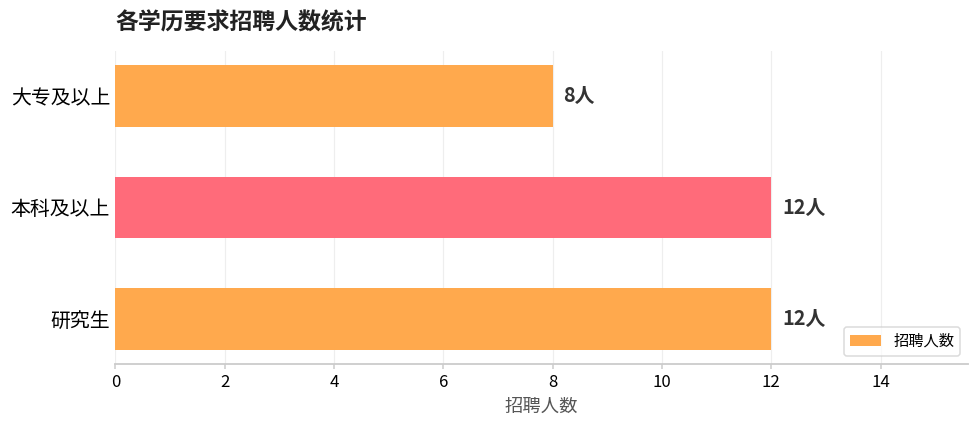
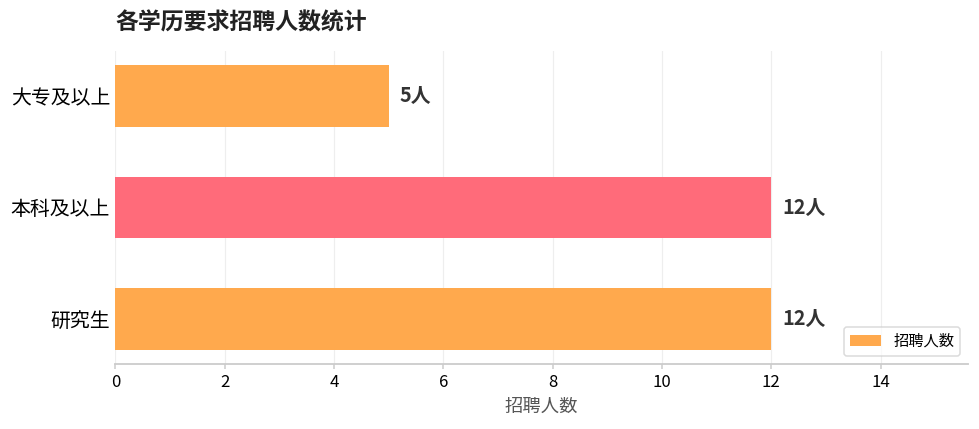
  {
-   "大专及以上": "8人",
+   "大专及以上": "5人",
    "本科及以上": "12人",
    "研究生": "12人"
  }
